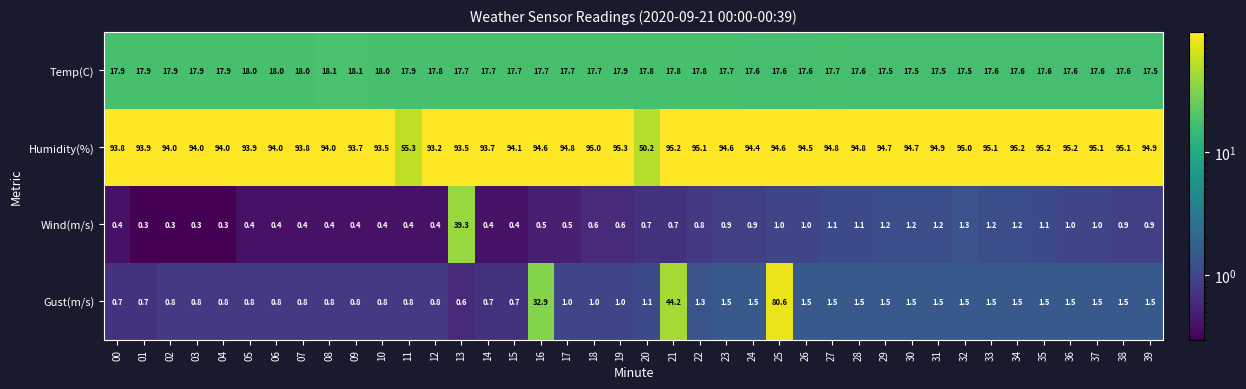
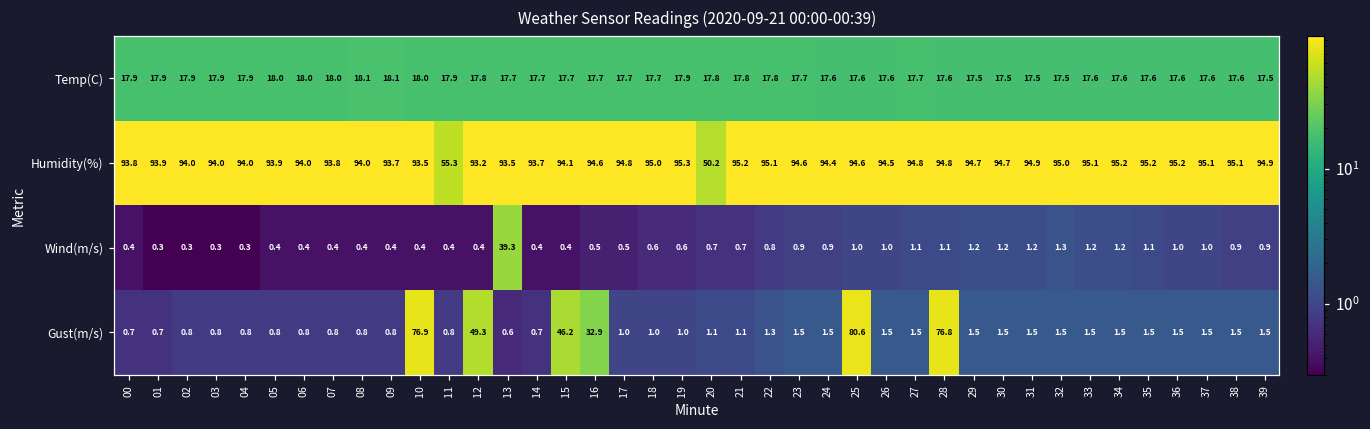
  {
    "Temp(C)": {
      "00": 17.9,
      "01": 17.9,
      "02": 17.9,
      "03": 17.9,
      "04": 17.9,
      "05": 18.0,
      "06": 18.0,
      "07": 18.0,
      "08": 18.1,
      "09": 18.1,
      "10": 18.0,
      "11": 17.9,
      "12": 17.8,
      "13": 17.7,
      "14": 17.7,
      "15": 17.7,
      "16": 17.7,
      "17": 17.7,
      "18": 17.7,
      "19": 17.9,
      "20": 17.8,
      "21": 17.8,
      "22": 17.8,
      "23": 17.7,
      "24": 17.6,
      "25": 17.6,
      "26": 17.6,
      "27": 17.7,
      "28": 17.6,
      "29": 17.5,
      "30": 17.5,
      "31": 17.5,
      "32": 17.5,
      "33": 17.6,
      "34": 17.6,
      "35": 17.6,
      "36": 17.6,
      "37": 17.6,
      "38": 17.6,
      "39": 17.5
    },
    "Humidity(%)": {
      "00": 93.8,
      "01": 93.9,
      "02": 94.0,
      "03": 94.0,
      "04": 94.0,
      "05": 93.9,
      "06": 94.0,
      "07": 93.8,
      "08": 94.0,
      "09": 93.7,
      "10": 93.5,
      "11": 55.3,
      "12": 93.2,
      "13": 93.5,
      "14": 93.7,
      "15": 94.1,
      "16": 94.6,
      "17": 94.8,
      "18": 95.0,
      "19": 95.3,
      "20": 50.2,
      "21": 95.2,
      "22": 95.1,
      "23": 94.6,
      "24": 94.4,
      "25": 94.6,
      "26": 94.5,
      "27": 94.8,
      "28": 94.8,
      "29": 94.7,
      "30": 94.7,
      "31": 94.9,
      "32": 95.0,
      "33": 95.1,
      "34": 95.2,
      "35": 95.2,
      "36": 95.2,
      "37": 95.1,
      "38": 95.1,
      "39": 94.9
    },
    "Wind(m/s)": {
      "00": 0.4,
      "01": 0.3,
      "02": 0.3,
      "03": 0.3,
      "04": 0.3,
      "05": 0.4,
      "06": 0.4,
      "07": 0.4,
      "08": 0.4,
      "09": 0.4,
      "10": 0.4,
      "11": 0.4,
      "12": 0.4,
      "13": 39.3,
      "14": 0.4,
      "15": 0.4,
      "16": 0.5,
      "17": 0.5,
      "18": 0.6,
      "19": 0.6,
      "20": 0.7,
      "21": 0.7,
      "22": 0.8,
      "23": 0.9,
      "24": 0.9,
      "25": 1.0,
      "26": 1.0,
      "27": 1.1,
      "28": 1.1,
      "29": 1.2,
      "30": 1.2,
      "31": 1.2,
      "32": 1.3,
      "33": 1.2,
      "34": 1.2,
      "35": 1.1,
      "36": 1.0,
      "37": 1.0,
      "38": 0.9,
      "39": 0.9
    },
    "Gust(m/s)": {
      "00": 0.7,
      "01": 0.7,
      "02": 0.8,
      "03": 0.8,
      "04": 0.8,
      "05": 0.8,
      "06": 0.8,
      "07": 0.8,
      "08": 0.8,
      "09": 0.8,
-     "10": 0.8,
+     "10": 76.9,
      "11": 0.8,
-     "12": 0.8,
+     "12": 49.3,
      "13": 0.6,
      "14": 0.7,
-     "15": 0.7,
+     "15": 46.2,
      "16": 32.9,
      "17": 1.0,
      "18": 1.0,
      "19": 1.0,
      "20": 1.1,
-     "21": 44.2,
+     "21": 1.1,
      "22": 1.3,
      "23": 1.5,
      "24": 1.5,
      "25": 80.6,
      "26": 1.5,
      "27": 1.5,
-     "28": 1.5,
+     "28": 76.8,
      "29": 1.5,
      "30": 1.5,
      "31": 1.5,
      "32": 1.5,
      "33": 1.5,
      "34": 1.5,
      "35": 1.5,
      "36": 1.5,
      "37": 1.5,
      "38": 1.5,
      "39": 1.5
    }
  }
